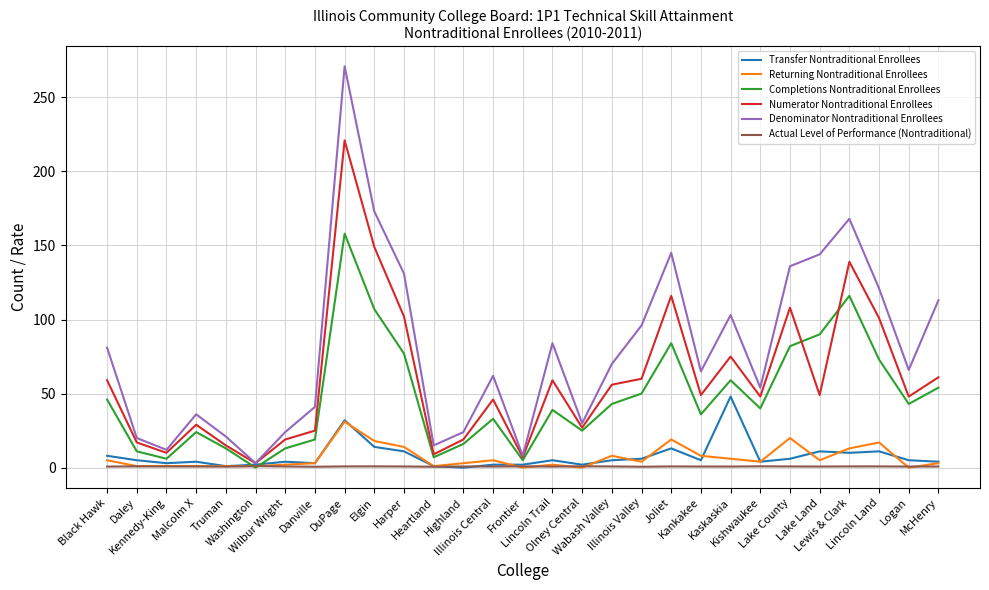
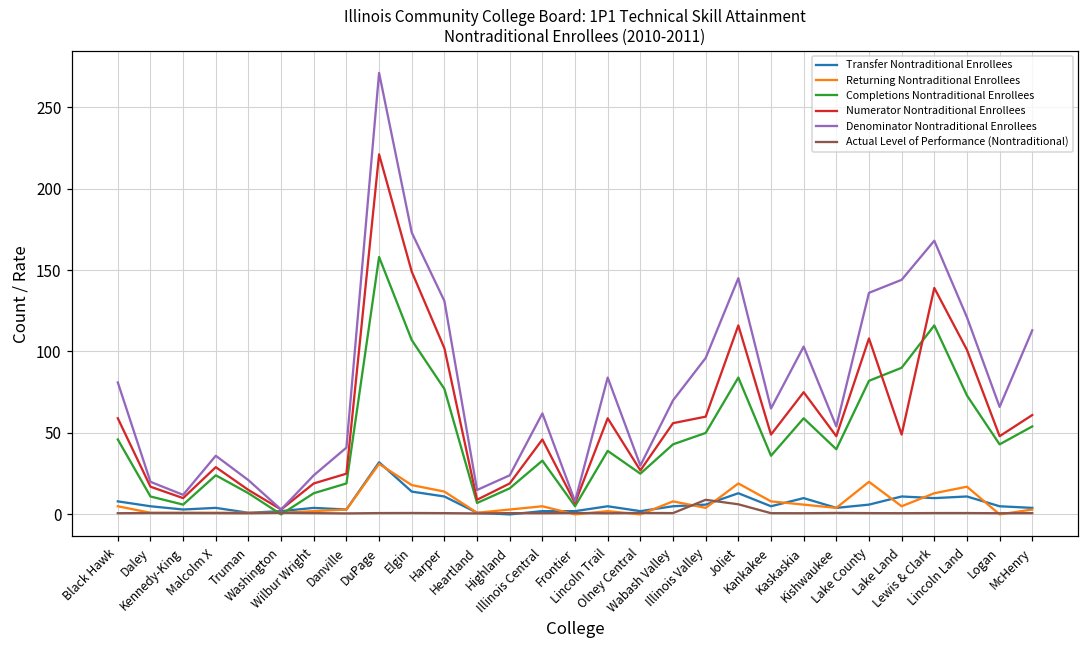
  {
    "Transfer Nontraditional Enrollees": {
      "Black Hawk": 8,
      "Daley": 5,
      "Kennedy-King": 3,
      "Malcolm X": 4,
      "Wilbur Wright": 4,
      "Elgin": 14,
      "Harper": 11,
      "Lincoln Trail": 5,
      "Wabash Valley": 5,
      "Illinois Valley": 6,
      "Joliet": 13,
      "Kankakee": 5,
-     "Kaskaskia": 48,
+     "Kaskaskia": 10,
      "Lake County": 6,
      "Lake Land": 11,
      "Lewis & Clark": 10,
      "Lincoln Land": 11,
      "Logan": 5
    },
    "Returning Nontraditional Enrollees": {
      "Black Hawk": 5,
      "Elgin": 18,
      "Harper": 14,
      "Highland": 3,
      "Illinois Central": 5,
      "Wabash Valley": 8,
      "Illinois Valley": 4,
      "Joliet": 19,
      "Kankakee": 8,
      "Kaskaskia": 6,
      "Lake County": 20,
      "Lake Land": 5,
      "Lewis & Clark": 13,
      "Lincoln Land": 17
    },
    "Completions Nontraditional Enrollees": {
      "Black Hawk": 46,
      "Daley": 11,
      "Kennedy-King": 6,
      "Malcolm X": 24,
      "Truman": 13,
      "Wilbur Wright": 13,
      "Danville": 19,
      "DuPage": 158,
      "Elgin": 107,
      "Harper": 77,
      "Heartland": 7,
      "Highland": 16,
      "Illinois Central": 33,
      "Frontier": 5,
      "Lincoln Trail": 39,
      "Olney Central": 25,
      "Wabash Valley": 43,
      "Illinois Valley": 50,
      "Joliet": 84,
      "Kankakee": 36,
      "Kaskaskia": 59,
      "Kishwaukee": 40,
      "Lake County": 82,
      "Lake Land": 90,
      "Lewis & Clark": 116,
      "Lincoln Land": 73,
      "Logan": 43,
      "McHenry": 54
    },
    "Numerator Nontraditional Enrollees": {
      "Black Hawk": 59,
      "Daley": 17,
      "Kennedy-King": 10,
      "Malcolm X": 29,
      "Truman": 15,
      "Wilbur Wright": 19,
      "Danville": 25,
      "DuPage": 221,
      "Elgin": 149,
      "Harper": 102,
      "Heartland": 9,
      "Highland": 19,
      "Illinois Central": 46,
      "Lincoln Trail": 59,
      "Olney Central": 27,
      "Wabash Valley": 56,
      "Illinois Valley": 60,
      "Joliet": 116,
      "Kankakee": 49,
      "Kaskaskia": 75,
      "Kishwaukee": 48,
      "Lake County": 108,
      "Lake Land": 49,
      "Lewis & Clark": 139,
      "Lincoln Land": 101,
      "Logan": 48,
      "McHenry": 61
    },
    "Denominator Nontraditional Enrollees": {
      "Black Hawk": 81,
      "Daley": 20,
      "Kennedy-King": 12,
      "Malcolm X": 36,
      "Truman": 21,
      "Wilbur Wright": 24,
      "Danville": 41,
      "DuPage": 271,
      "Elgin": 173,
      "Harper": 131,
      "Heartland": 15,
      "Highland": 24,
      "Illinois Central": 62,
      "Lincoln Trail": 84,
      "Olney Central": 30,
      "Wabash Valley": 70,
      "Illinois Valley": 96,
      "Joliet": 145,
      "Kankakee": 65,
      "Kaskaskia": 103,
      "Kishwaukee": 54,
      "Lake County": 136,
      "Lake Land": 144,
      "Lewis & Clark": 168,
      "Lincoln Land": 121,
      "Logan": 66,
      "McHenry": 113
    },
    "Actual Level of Performance (Nontraditional)": {
      "Black Hawk": 1,
      "Danville": 1,
      "DuPage": 1,
      "Elgin": 1,
      "Harper": 1,
      "Wabash Valley": 1,
-     "Illinois Valley": 1,
-     "Joliet": 1,
+     "Illinois Valley": 9,
+     "Joliet": 6,
      "Kankakee": 1,
      "Kaskaskia": 1,
      "Kishwaukee": 1,
      "Lake County": 1,
      "Lake Land": 1,
      "Lewis & Clark": 1,
      "Lincoln Land": 1,
      "McHenry": 1
    }
  }
